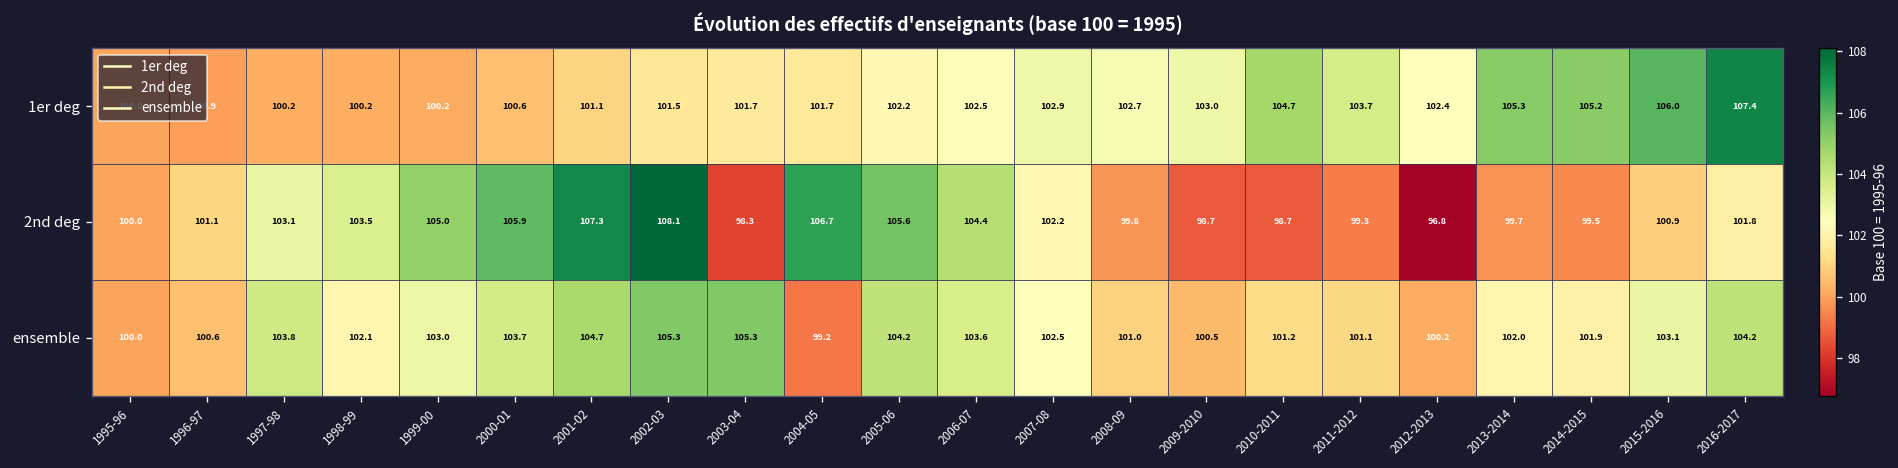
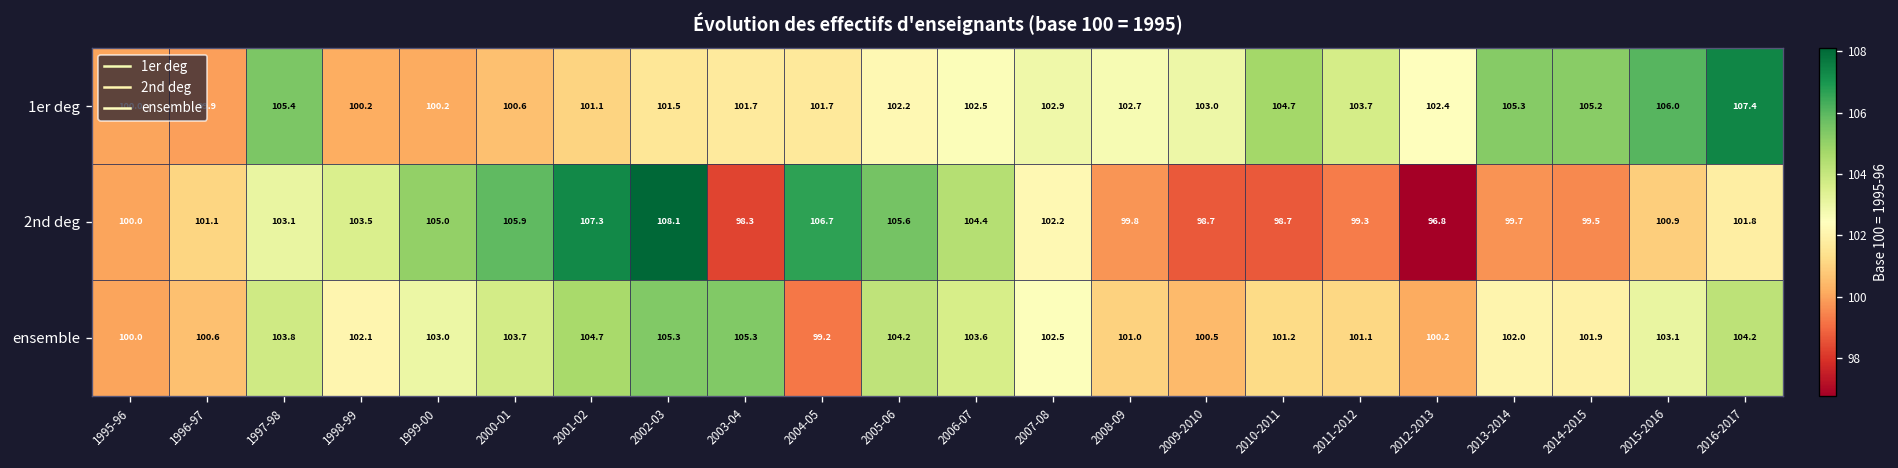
  {
    "1er deg": {
-     "1997-98": 100.2,
+     "1997-98": 105.4,
      "1998-99": 100.2,
      "1999-00": 100.2,
      "2000-01": 100.6,
      "2001-02": 101.1,
      "2002-03": 101.5,
      "2003-04": 101.7,
      "2004-05": 101.7,
      "2005-06": 102.2,
      "2006-07": 102.5,
      "2007-08": 102.9,
      "2008-09": 102.7,
      "2009-2010": 103.0,
      "2010-2011": 104.7,
      "2011-2012": 103.7,
      "2012-2013": 102.4,
      "2013-2014": 105.3,
      "2014-2015": 105.2,
      "2015-2016": 106.0,
      "2016-2017": 107.4
    },
    "2nd deg": {
      "1995-96": 100.0,
      "1996-97": 101.1,
      "1997-98": 103.1,
      "1998-99": 103.5,
      "1999-00": 105.0,
      "2000-01": 105.9,
      "2001-02": 107.3,
      "2002-03": 108.1,
      "2003-04": 98.3,
      "2004-05": 106.7,
      "2005-06": 105.6,
      "2006-07": 104.4,
      "2007-08": 102.2,
      "2008-09": 99.8,
      "2009-2010": 98.7,
      "2010-2011": 98.7,
      "2011-2012": 99.3,
      "2012-2013": 96.8,
      "2013-2014": 99.7,
      "2014-2015": 99.5,
      "2015-2016": 100.9,
      "2016-2017": 101.8
    },
    "ensemble": {
      "1995-96": 100.0,
      "1996-97": 100.6,
      "1997-98": 103.8,
      "1998-99": 102.1,
      "1999-00": 103.0,
      "2000-01": 103.7,
      "2001-02": 104.7,
      "2002-03": 105.3,
      "2003-04": 105.3,
      "2004-05": 99.2,
      "2005-06": 104.2,
      "2006-07": 103.6,
      "2007-08": 102.5,
      "2008-09": 101.0,
      "2009-2010": 100.5,
      "2010-2011": 101.2,
      "2011-2012": 101.1,
      "2012-2013": 100.2,
      "2013-2014": 102.0,
      "2014-2015": 101.9,
      "2015-2016": 103.1,
      "2016-2017": 104.2
    }
  }
